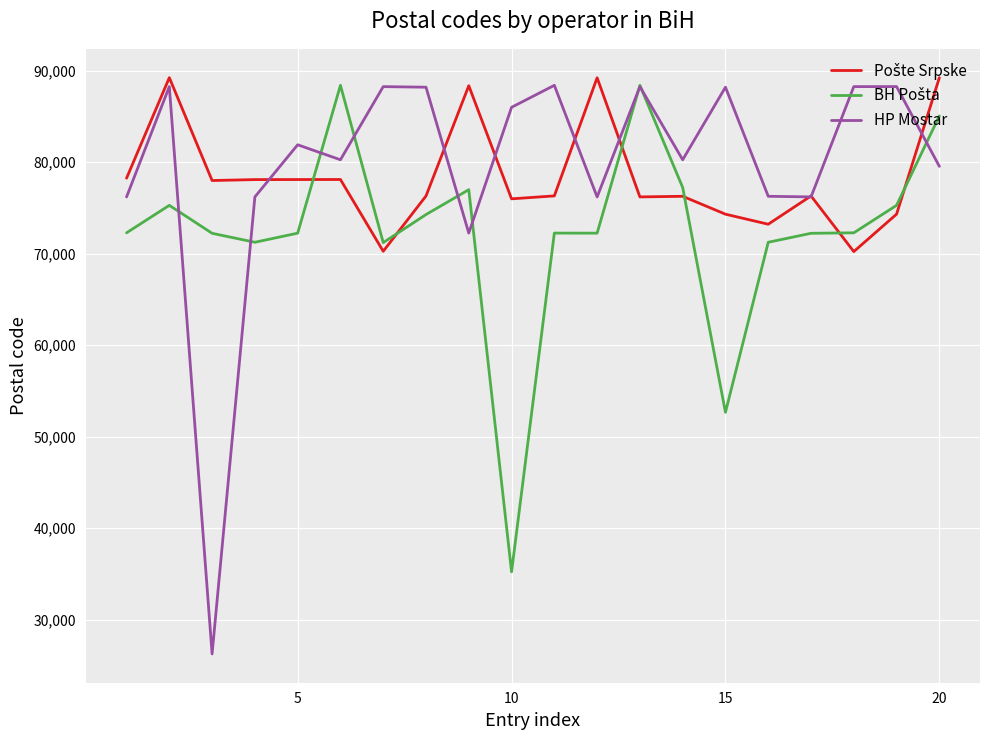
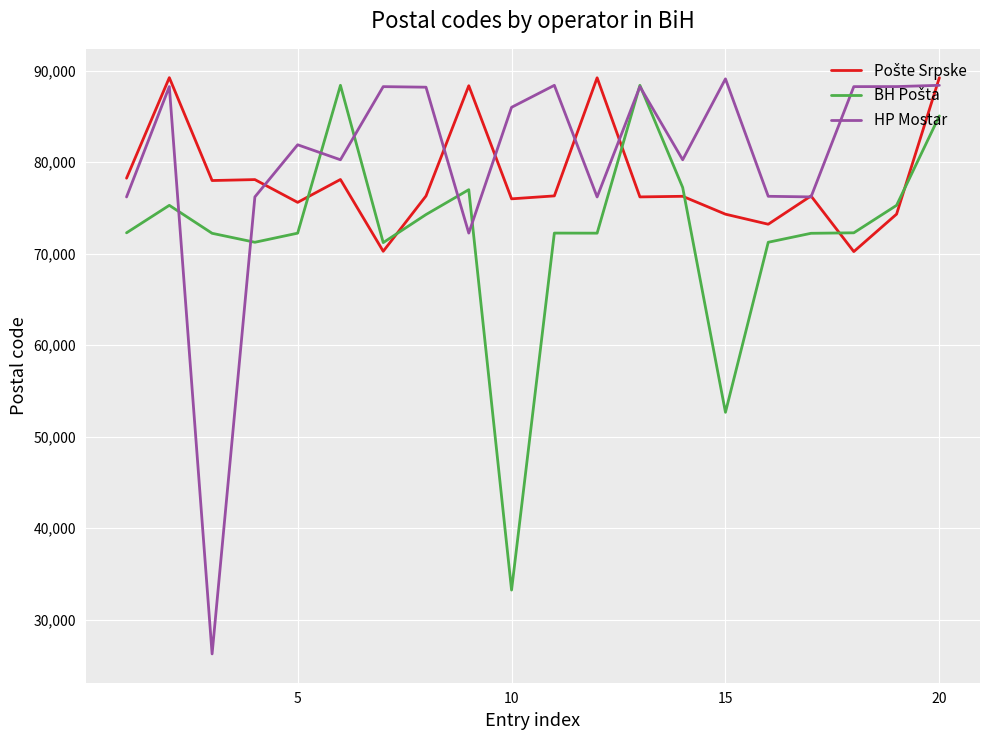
  {
    "Pošte Srpske": {
-     "5": "78,000",
+     "5": "76,000",
      "10": "76,000",
      "15": "74,000",
      "20": "89,000"
    },
    "BH Pošta": {
      "5": "72,000",
-     "10": "35,000",
+     "10": "33,000",
      "15": "53,000",
      "20": "85,000"
    },
    "HP Mostar": {
      "5": "82,000",
      "10": "86,000",
-     "15": "88,000",
-     "20": "80,000"
+     "15": "89,000",
+     "20": "88,000"
    }
  }
